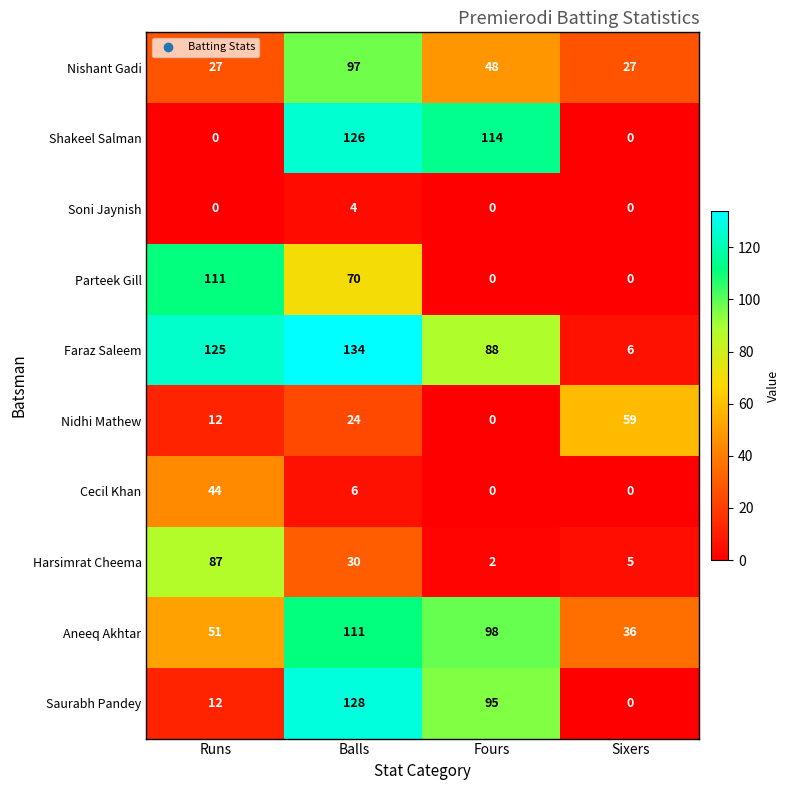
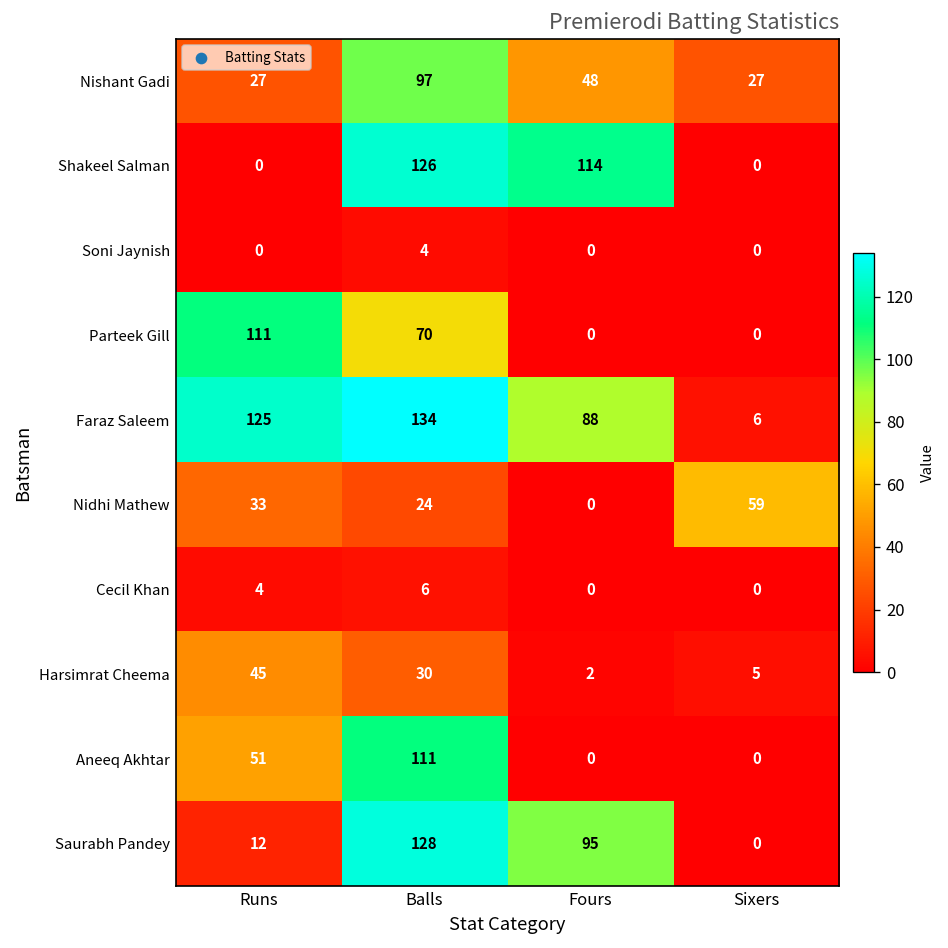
  {
    "Nishant Gadi": {
      "Runs": 27,
      "Balls": 97,
      "Fours": 48,
      "Sixers": 27
    },
    "Shakeel Salman": {
      "Runs": 0,
      "Balls": 126,
      "Fours": 114,
      "Sixers": 0
    },
    "Soni Jaynish": {
      "Runs": 0,
      "Balls": 4,
      "Fours": 0,
      "Sixers": 0
    },
    "Parteek Gill": {
      "Runs": 111,
      "Balls": 70,
      "Fours": 0,
      "Sixers": 0
    },
    "Faraz Saleem": {
      "Runs": 125,
      "Balls": 134,
      "Fours": 88,
      "Sixers": 6
    },
    "Nidhi Mathew": {
-     "Runs": 12,
+     "Runs": 33,
      "Balls": 24,
      "Fours": 0,
      "Sixers": 59
    },
    "Cecil Khan": {
-     "Runs": 44,
+     "Runs": 4,
      "Balls": 6,
      "Fours": 0,
      "Sixers": 0
    },
    "Harsimrat Cheema": {
-     "Runs": 87,
+     "Runs": 45,
      "Balls": 30,
      "Fours": 2,
      "Sixers": 5
    },
    "Aneeq Akhtar": {
      "Runs": 51,
      "Balls": 111,
-     "Fours": 98,
-     "Sixers": 36
+     "Fours": 0,
+     "Sixers": 0
    },
    "Saurabh Pandey": {
      "Runs": 12,
      "Balls": 128,
      "Fours": 95,
      "Sixers": 0
    }
  }
